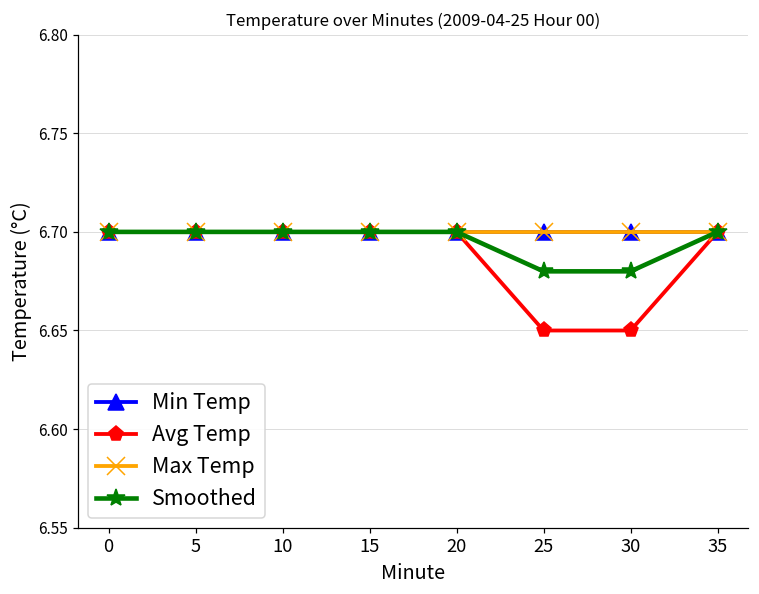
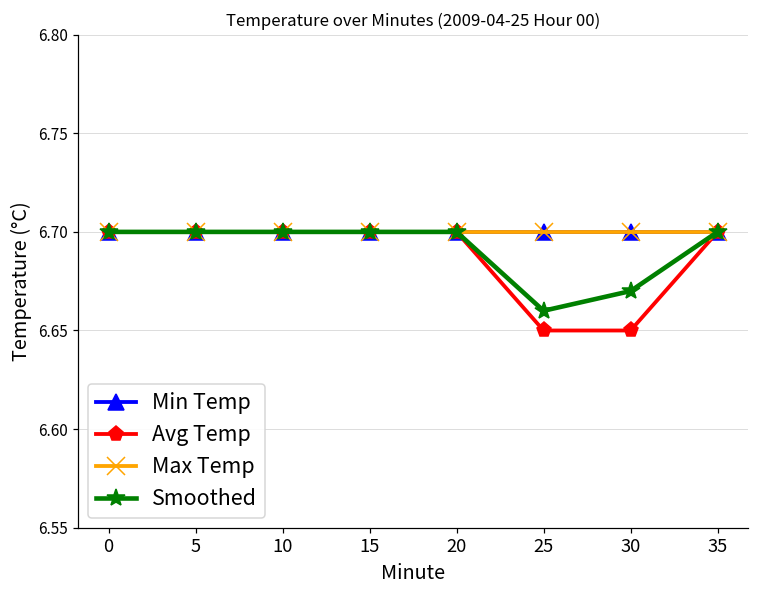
  {
    "Max Temp": {
      "25": 6.70,
      "30": 6.70
    },
    "Avg Temp": {
      "25": 6.65,
      "30": 6.65
    },
    "Smoothed": {
-     "25": 6.68,
-     "30": 6.68
+     "25": 6.66,
+     "30": 6.67
    }
  }
